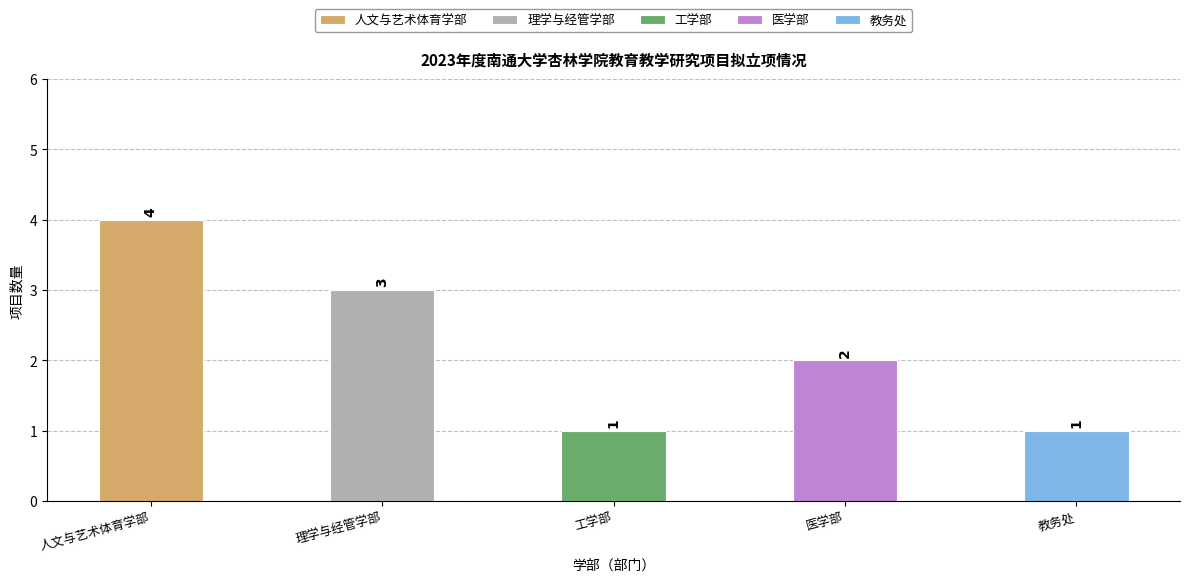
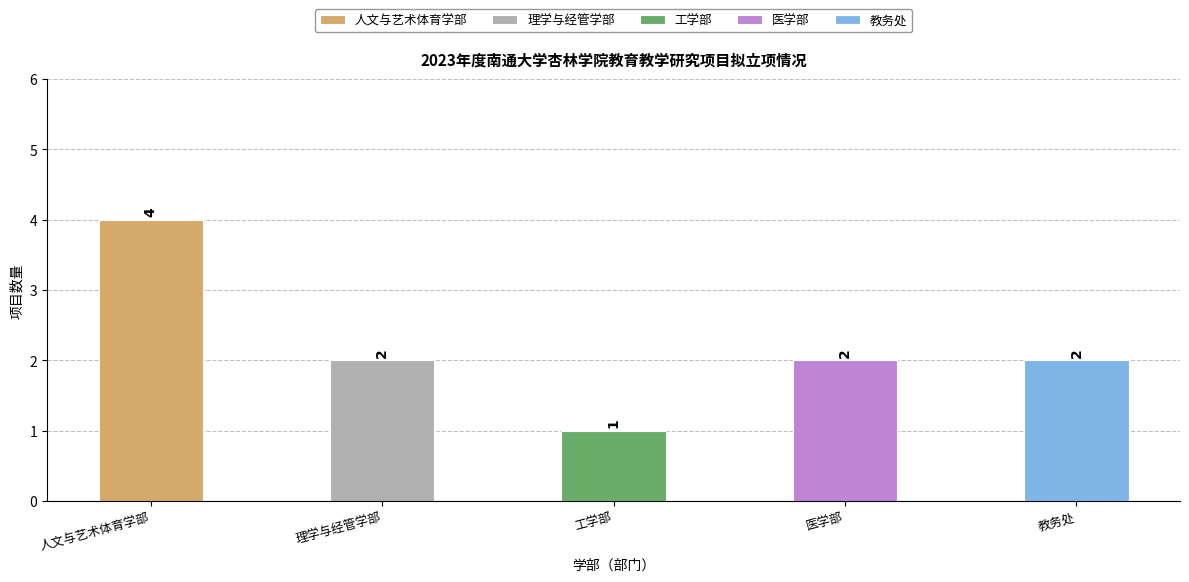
  {
    "人文与艺术体育学部": 4,
-   "理学与经管学部": 3,
+   "理学与经管学部": 2,
    "工学部": 1,
    "医学部": 2,
-   "教务处": 1
+   "教务处": 2
  }
